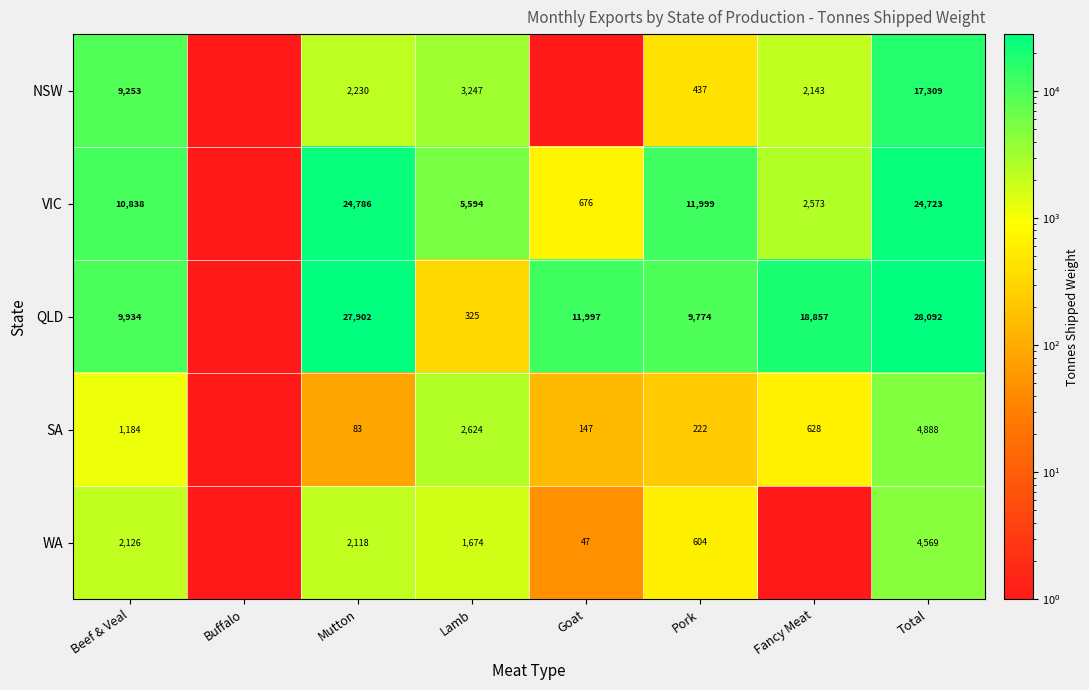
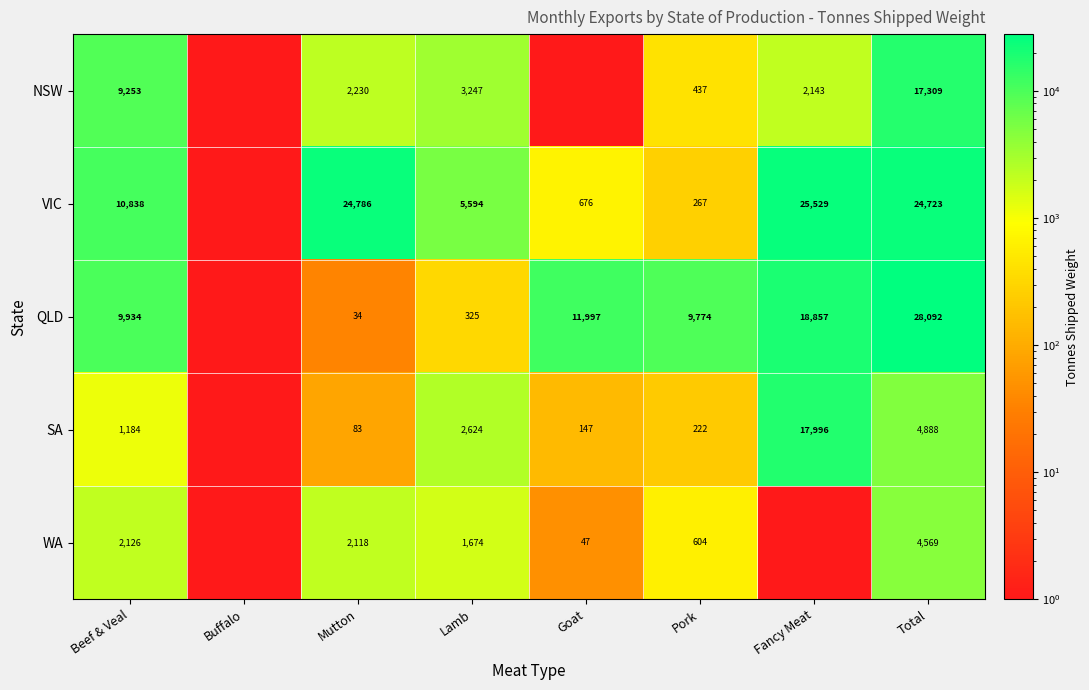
  {
    "NSW": {
      "Beef & Veal": "9,253",
      "Mutton": "2,230",
      "Lamb": "3,247",
      "Pork": "437",
      "Fancy Meat": "2,143",
      "Total": "17,309"
    },
    "VIC": {
      "Beef & Veal": "10,838",
      "Mutton": "24,786",
      "Lamb": "5,594",
      "Goat": "676",
-     "Pork": "11,999",
-     "Fancy Meat": "2,573",
+     "Pork": "267",
+     "Fancy Meat": "25,529",
      "Total": "24,723"
    },
    "QLD": {
      "Beef & Veal": "9,934",
-     "Mutton": "27,902",
+     "Mutton": "34",
      "Lamb": "325",
      "Goat": "11,997",
      "Pork": "9,774",
      "Fancy Meat": "18,857",
      "Total": "28,092"
    },
    "SA": {
      "Beef & Veal": "1,184",
      "Mutton": "83",
      "Lamb": "2,624",
      "Goat": "147",
      "Pork": "222",
-     "Fancy Meat": "628",
+     "Fancy Meat": "17,996",
      "Total": "4,888"
    },
    "WA": {
      "Beef & Veal": "2,126",
      "Mutton": "2,118",
      "Lamb": "1,674",
      "Goat": "47",
      "Pork": "604",
      "Total": "4,569"
    }
  }
